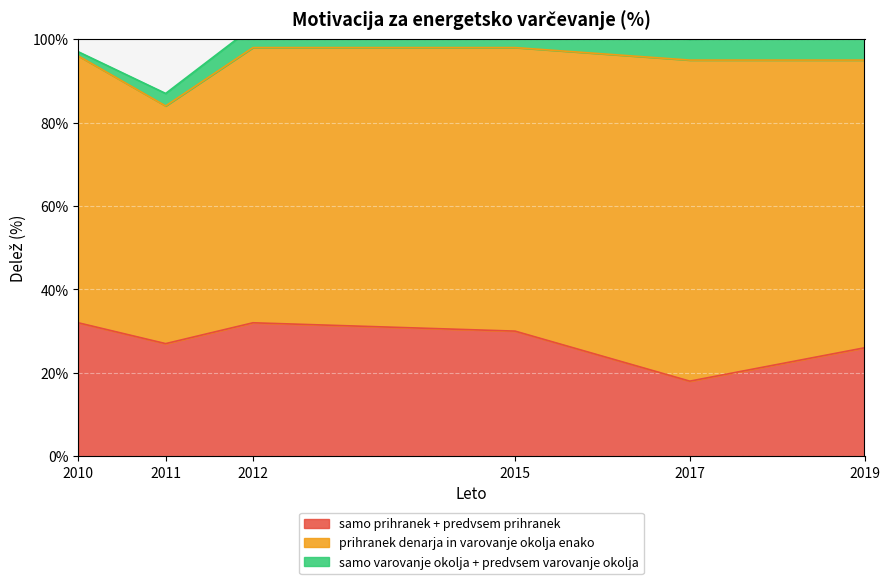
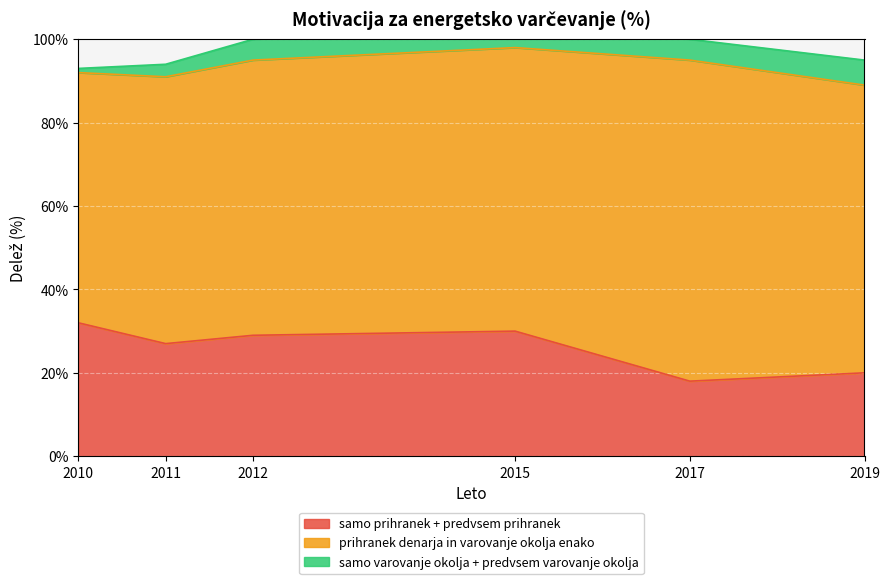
  {
    "samo prihranek + predvsem prihranek": {
      "2010": "32%",
      "2011": "27%",
-     "2012": "32%",
+     "2012": "29%",
      "2015": "30%",
      "2017": "18%",
-     "2019": "26%"
+     "2019": "20%"
    },
    "prihranek denarja in varovanje okolja enako": {
-     "2010": "64%",
-     "2011": "57%",
+     "2010": "60%",
+     "2011": "64%",
      "2012": "66%",
      "2015": "68%",
      "2017": "77%",
      "2019": "69%"
    },
    "samo varovanje okolja + predvsem varovanje okolja": {
      "2010": "1%",
      "2011": "3%",
      "2017": "5%"
    }
  }
